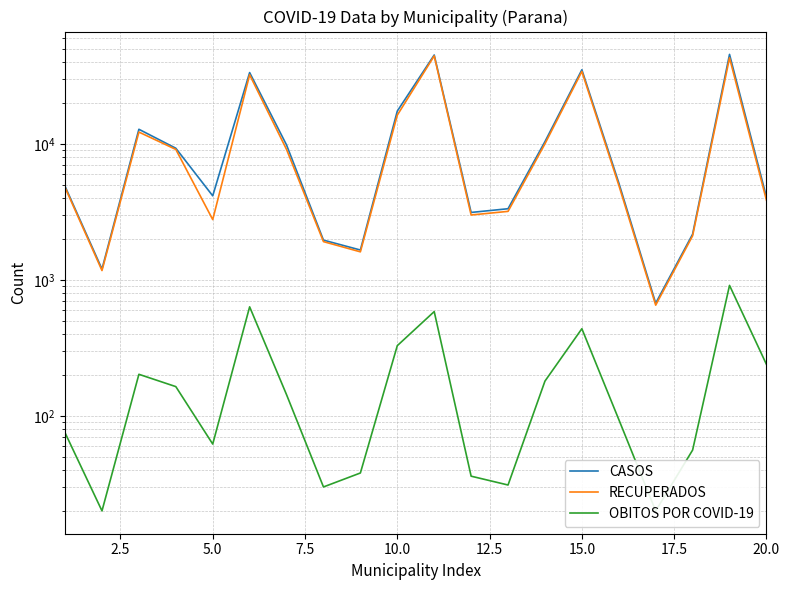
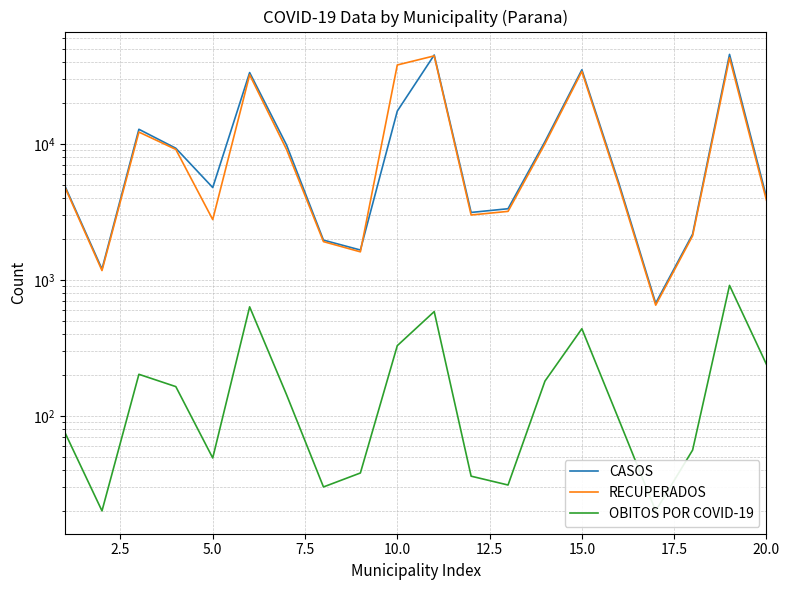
  {
    "CASOS": {
-     "5.0": 4100,
+     "5.0": 4800,
      "10.0": 17000,
      "20.0": 4100
    },
    "RECUPERADOS": {
      "5.0": 2800,
-     "10.0": 16000,
+     "10.0": 38000,
      "20.0": 3900
    },
    "OBITOS POR COVID-19": {
-     "5.0": 60,
+     "5.0": 49,
      "10.0": 330,
      "15.0": 440,
      "20.0": 240
    }
  }
